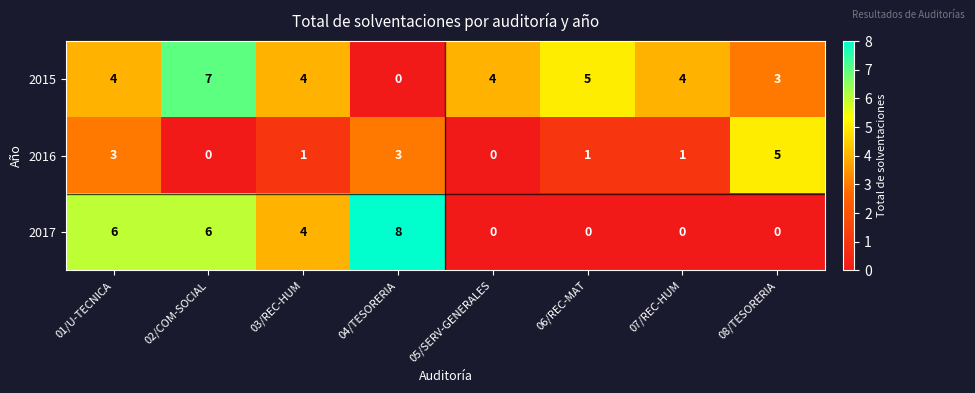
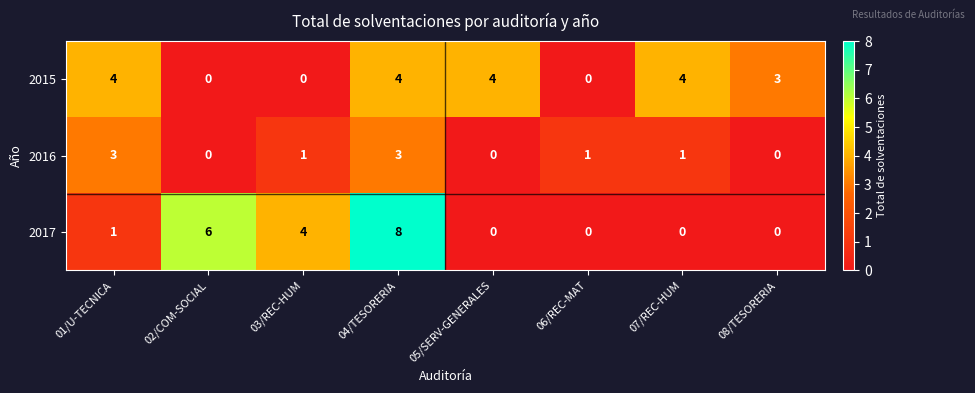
  {
    "2015": {
      "01/U-TECNICA": 4,
-     "02/COM-SOCIAL": 7,
-     "03/REC-HUM": 4,
-     "04/TESORERIA": 0,
+     "02/COM-SOCIAL": 0,
+     "03/REC-HUM": 0,
+     "04/TESORERIA": 4,
      "05/SERV-GENERALES": 4,
-     "06/REC-MAT": 5,
+     "06/REC-MAT": 0,
      "07/REC-HUM": 4,
      "08/TESORERIA": 3
    },
    "2016": {
      "01/U-TECNICA": 3,
      "02/COM-SOCIAL": 0,
      "03/REC-HUM": 1,
      "04/TESORERIA": 3,
      "05/SERV-GENERALES": 0,
      "06/REC-MAT": 1,
      "07/REC-HUM": 1,
-     "08/TESORERIA": 5
+     "08/TESORERIA": 0
    },
    "2017": {
-     "01/U-TECNICA": 6,
+     "01/U-TECNICA": 1,
      "02/COM-SOCIAL": 6,
      "03/REC-HUM": 4,
      "04/TESORERIA": 8,
      "05/SERV-GENERALES": 0,
      "06/REC-MAT": 0,
      "07/REC-HUM": 0,
      "08/TESORERIA": 0
    }
  }
